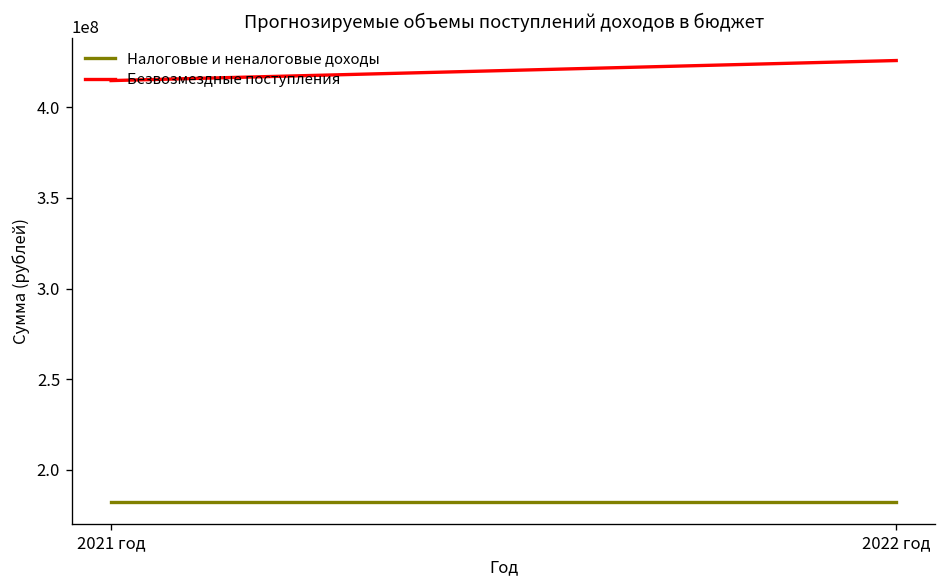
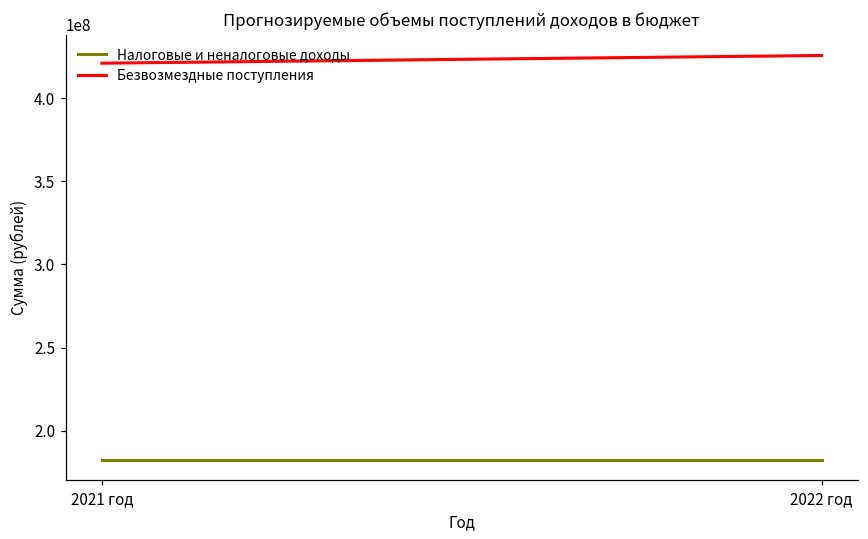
  {
    "Налоговые и неналоговые доходы": {
      "2021 год": 182000000,
      "2022 год": 182000000
    },
    "Безвозмездные поступления": {
-     "2021 год": 415000000,
+     "2021 год": 421000000,
      "2022 год": 426000000
    }
  }
